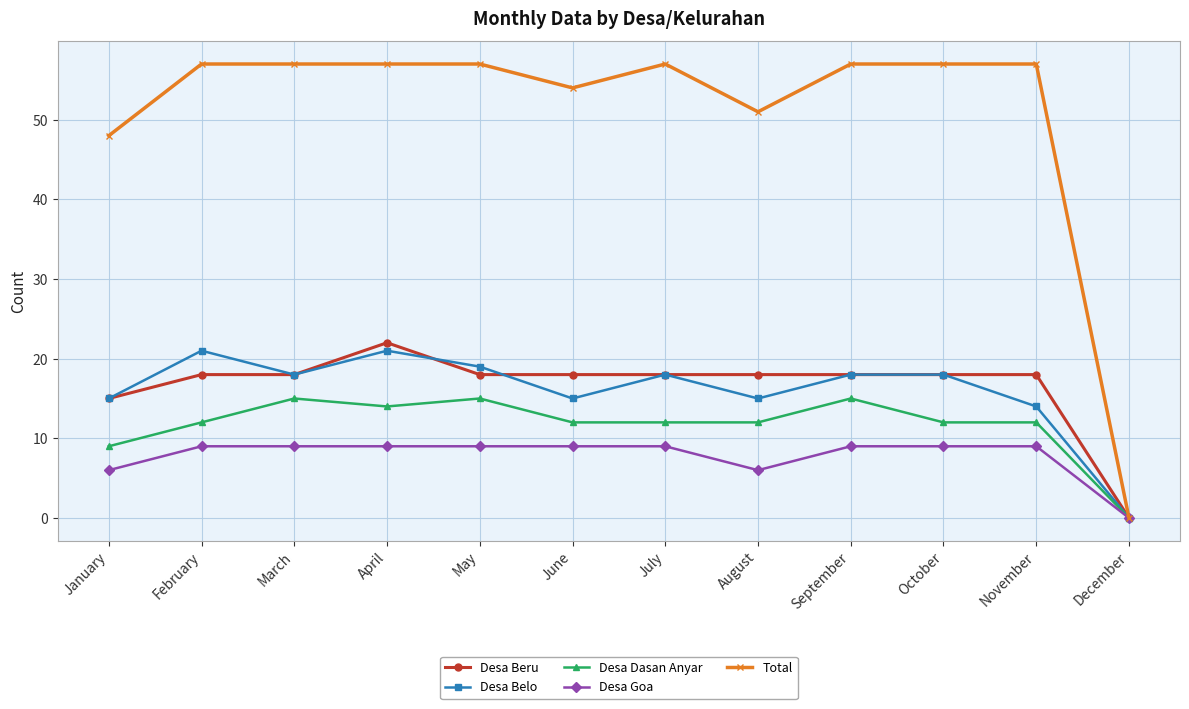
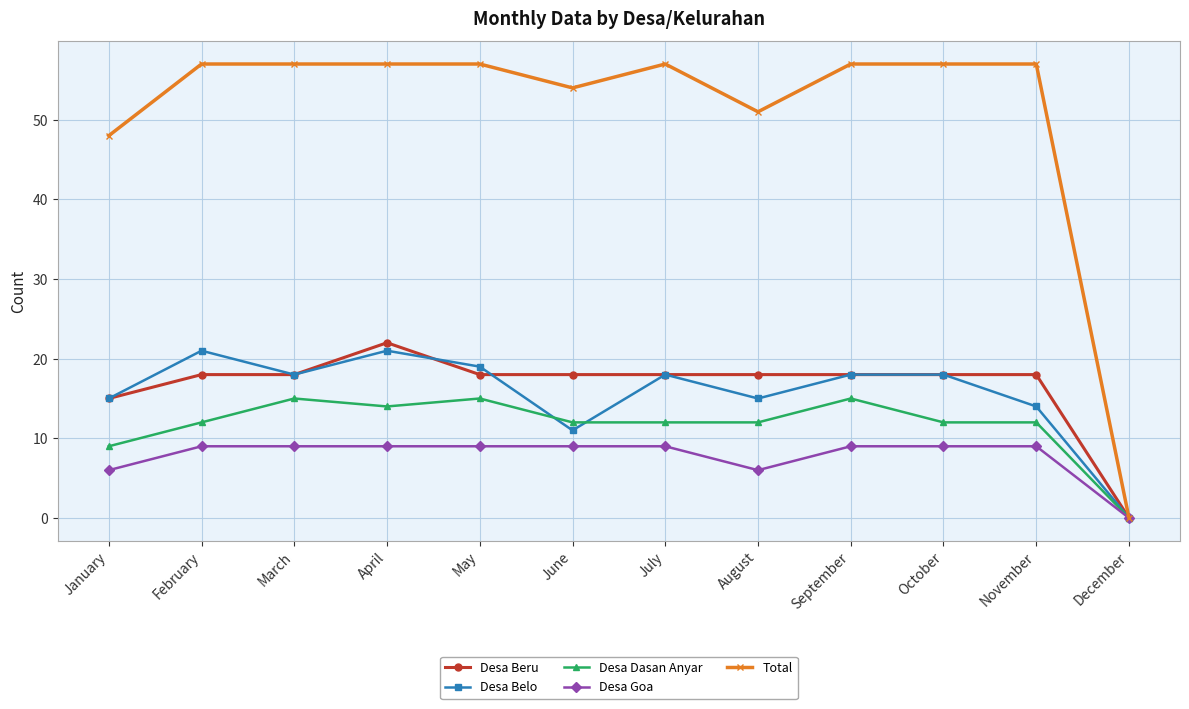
  {
    "Desa Beru": {
      "February": 18,
      "April": 22,
      "May": 18,
      "June": 18,
      "August": 18,
      "November": 18
    },
    "Desa Belo": {
      "February": 21,
      "April": 21,
      "May": 19,
-     "June": 15,
+     "June": 11,
      "August": 15,
      "November": 14
    },
    "Desa Dasan Anyar": {
      "January": 9,
      "February": 12,
      "March": 15,
      "April": 14,
      "May": 15,
      "June": 12,
      "July": 12,
      "August": 12,
      "September": 15,
      "October": 12,
      "November": 12
    },
    "Desa Goa": {
      "January": 6,
      "February": 9,
      "March": 9,
      "April": 9,
      "May": 9,
      "June": 9,
      "July": 9,
      "August": 6,
      "September": 9,
      "October": 9,
      "November": 9
    },
    "Total": {
      "January": 48,
      "February": 57,
      "March": 57,
      "April": 57,
      "May": 57,
      "June": 54,
      "July": 57,
      "August": 51,
      "September": 57,
      "October": 57,
      "November": 57
    }
  }
